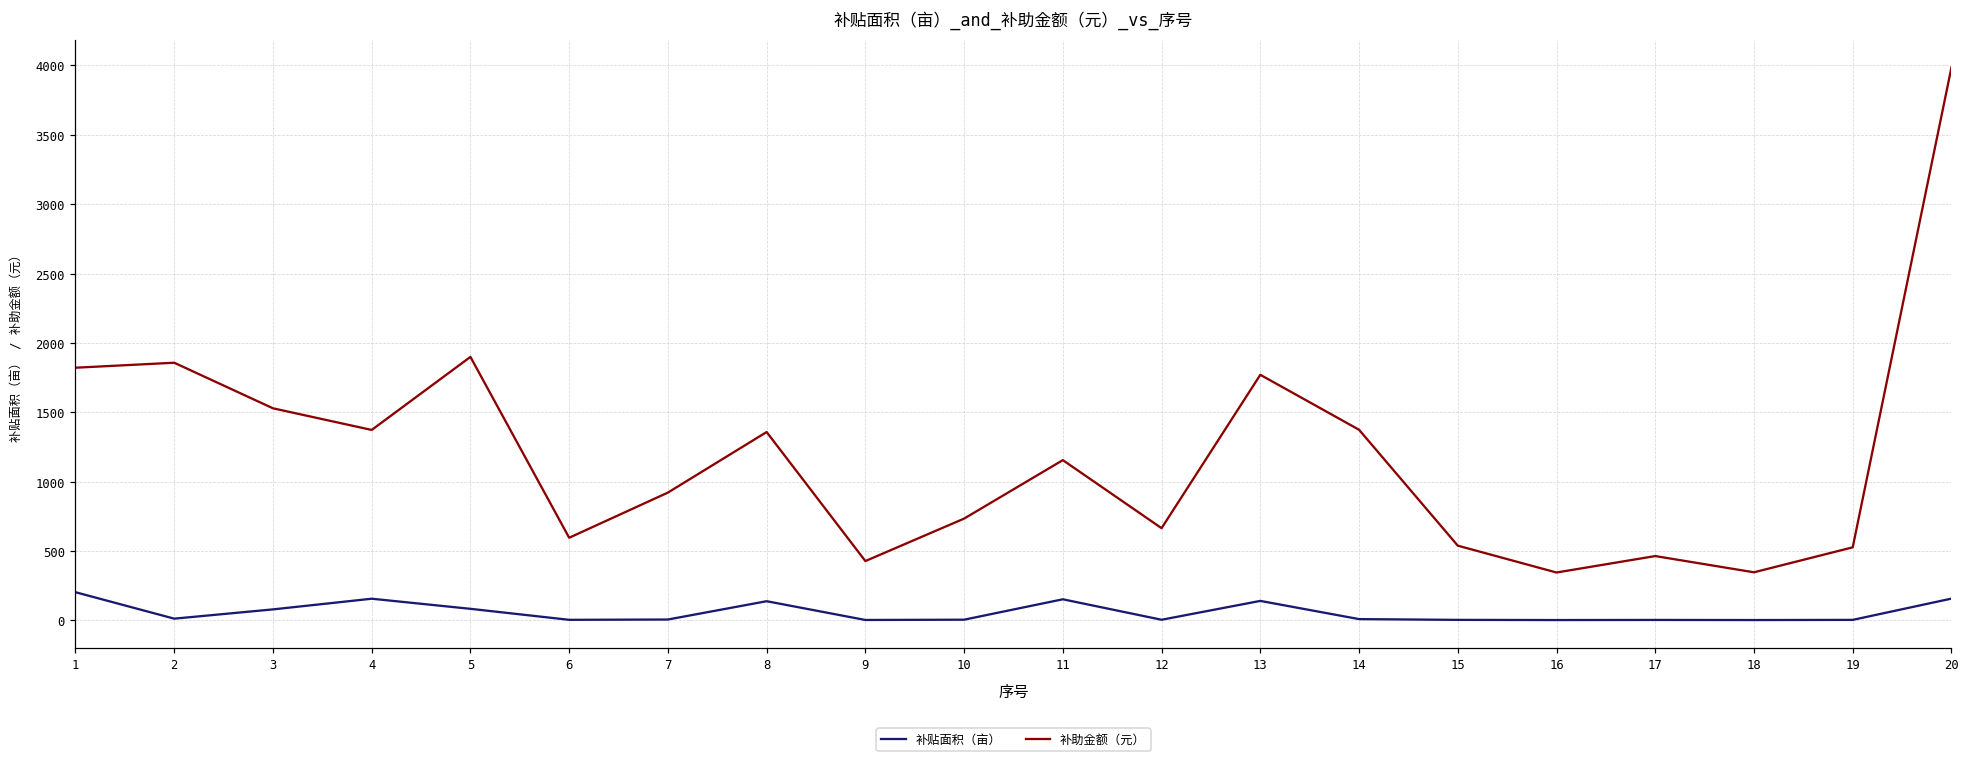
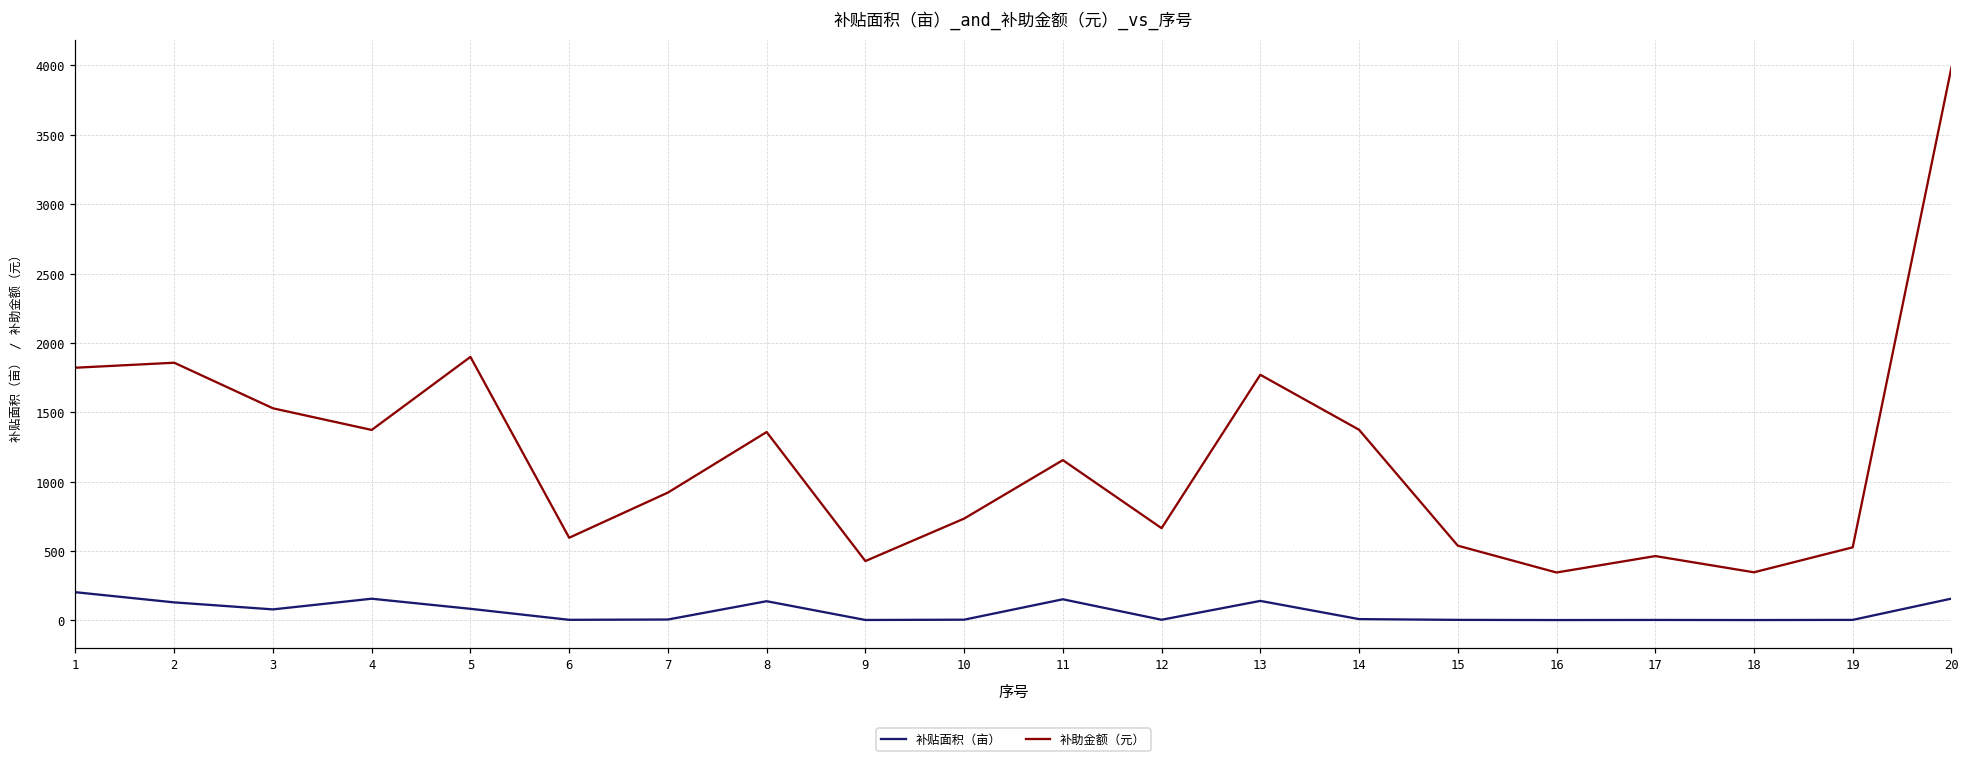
  {
    "补贴面积（亩）": {
      "1": 200,
-     "2": 10,
+     "2": 130,
      "3": 80,
      "4": 160,
      "5": 80,
      "6": 0,
      "7": 10,
      "8": 140,
      "9": 0,
      "10": 0,
      "11": 150,
      "12": 0,
      "13": 140,
      "14": 10,
      "15": 0,
      "16": 0,
      "17": 0,
      "18": 0,
      "19": 0,
      "20": 160
    },
    "补助金额（元）": {
      "1": 1820,
      "2": 1860,
      "3": 1530,
      "4": 1370,
      "5": 1900,
      "6": 600,
      "7": 920,
      "8": 1360,
      "9": 430,
      "10": 730,
      "11": 1160,
      "12": 660,
      "13": 1770,
      "14": 1370,
      "15": 540,
      "16": 350,
      "17": 460,
      "18": 350,
      "19": 530,
      "20": 3990
    }
  }
